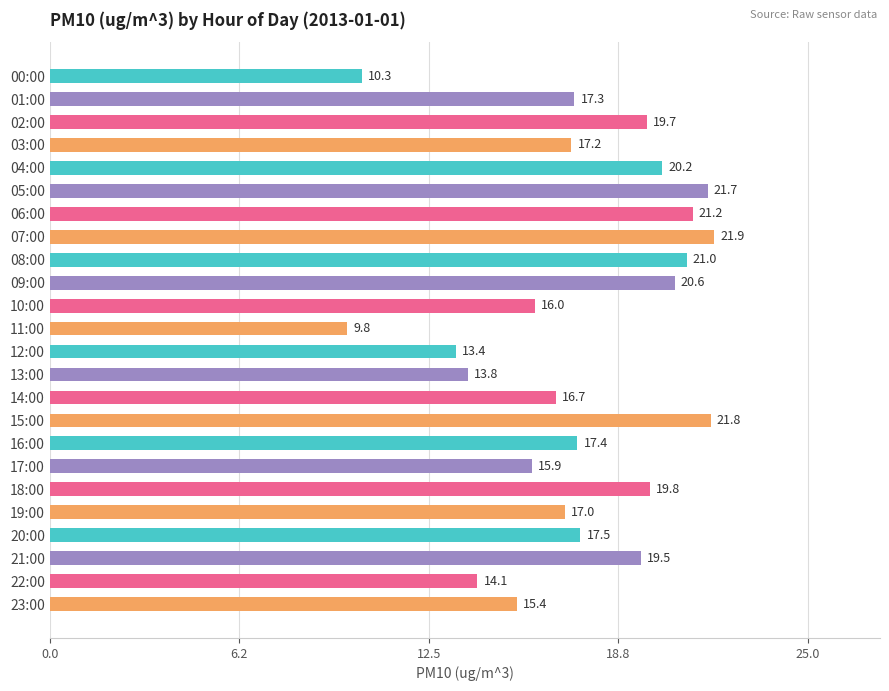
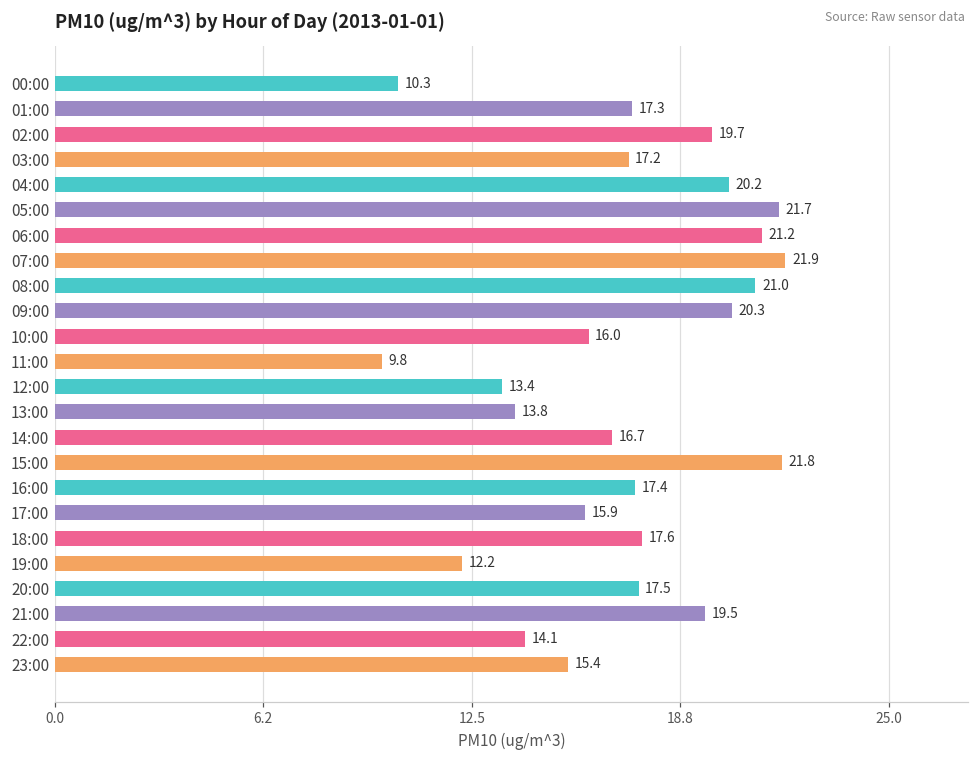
  {
    "00:00": 10.3,
    "01:00": 17.3,
    "02:00": 19.7,
    "03:00": 17.2,
    "04:00": 20.2,
    "05:00": 21.7,
    "06:00": 21.2,
    "07:00": 21.9,
    "08:00": 21.0,
-   "09:00": 20.6,
+   "09:00": 20.3,
    "10:00": 16.0,
    "11:00": 9.8,
    "12:00": 13.4,
    "13:00": 13.8,
    "14:00": 16.7,
    "15:00": 21.8,
    "16:00": 17.4,
    "17:00": 15.9,
-   "18:00": 19.8,
-   "19:00": 17.0,
+   "18:00": 17.6,
+   "19:00": 12.2,
    "20:00": 17.5,
    "21:00": 19.5,
    "22:00": 14.1,
    "23:00": 15.4
  }
